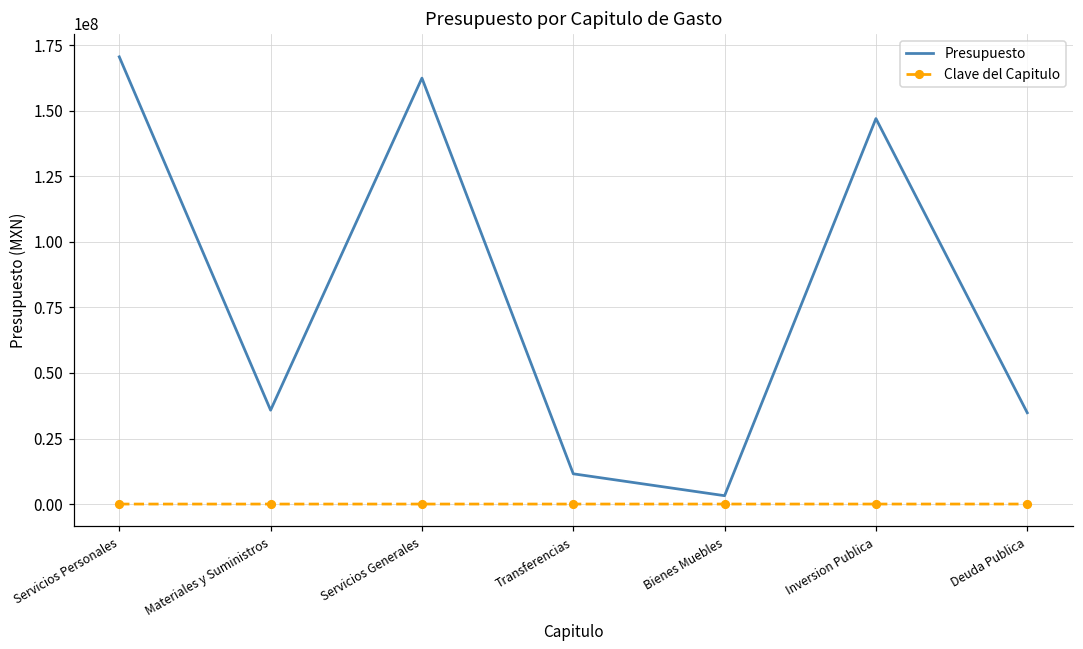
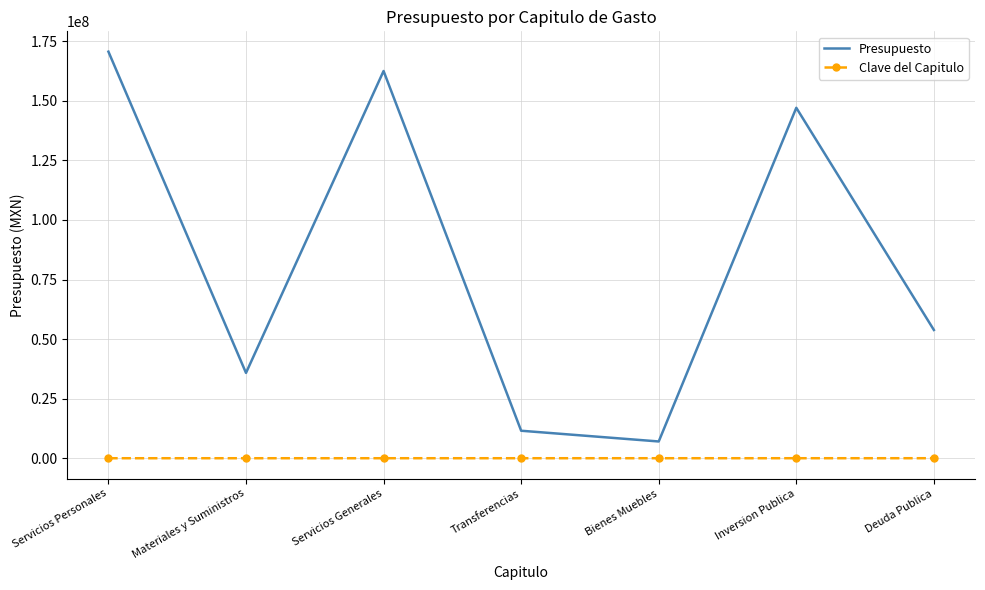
  {
    "Presupuesto": {
      "Servicios Personales": 171000000,
      "Materiales y Suministros": 36000000,
      "Servicios Generales": 163000000,
      "Transferencias": 12000000,
-     "Bienes Muebles": 3000000,
+     "Bienes Muebles": 7000000,
      "Inversion Publica": 147000000,
-     "Deuda Publica": 35000000
+     "Deuda Publica": 54000000
    },
    "Clave del Capitulo": {
      "Servicios Personales": 0,
      "Materiales y Suministros": 0,
      "Servicios Generales": 0,
      "Transferencias": 0,
      "Bienes Muebles": 0,
      "Inversion Publica": 0,
      "Deuda Publica": 0
    }
  }
